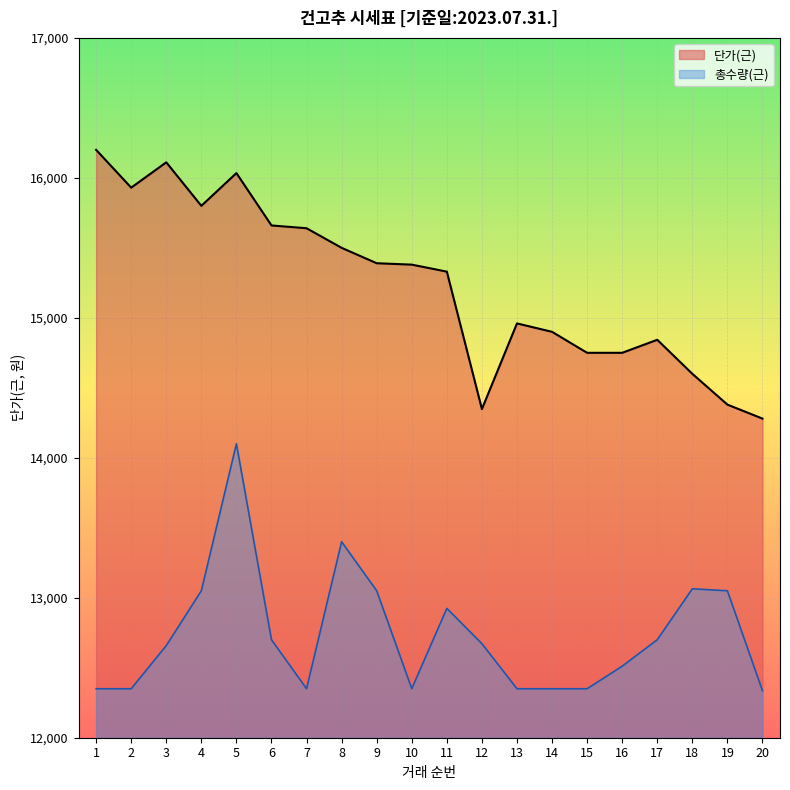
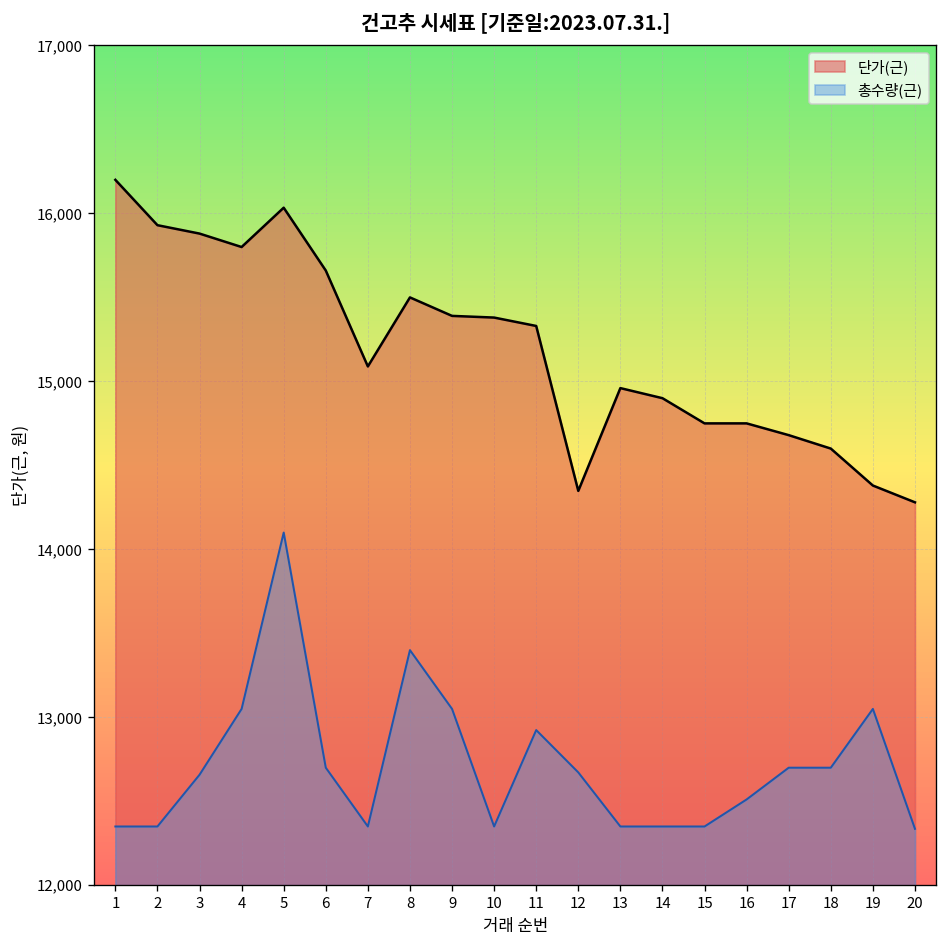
  {
    "단가(근)": {
      "1": "16,200",
      "2": "15,930",
-     "3": "16,110",
+     "3": "15,880",
      "4": "15,800",
      "5": "16,030",
      "6": "15,660",
-     "7": "15,640",
+     "7": "15,090",
      "8": "15,500",
      "9": "15,390",
      "10": "15,380",
      "11": "15,330",
      "12": "14,350",
      "13": "14,960",
      "14": "14,900",
      "15": "14,750",
      "16": "14,750",
-     "17": "14,840",
+     "17": "14,680",
      "18": "14,600",
      "19": "14,380",
      "20": "14,280"
    },
    "총수량(근)": {
      "1": "12,350",
      "2": "12,350",
      "3": "12,660",
      "4": "13,050",
      "5": "14,100",
      "6": "12,700",
      "7": "12,350",
      "8": "13,400",
      "9": "13,050",
      "10": "12,350",
      "11": "12,920",
      "12": "12,670",
      "13": "12,350",
      "14": "12,350",
      "15": "12,350",
      "16": "12,510",
      "17": "12,700",
-     "18": "13,060",
+     "18": "12,700",
      "19": "13,050",
      "20": "12,340"
    }
  }
